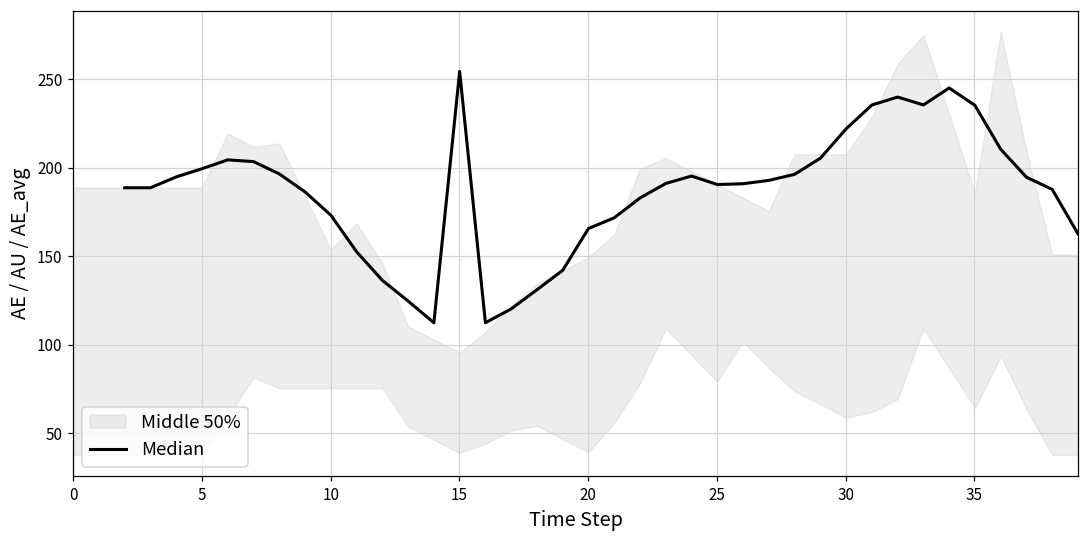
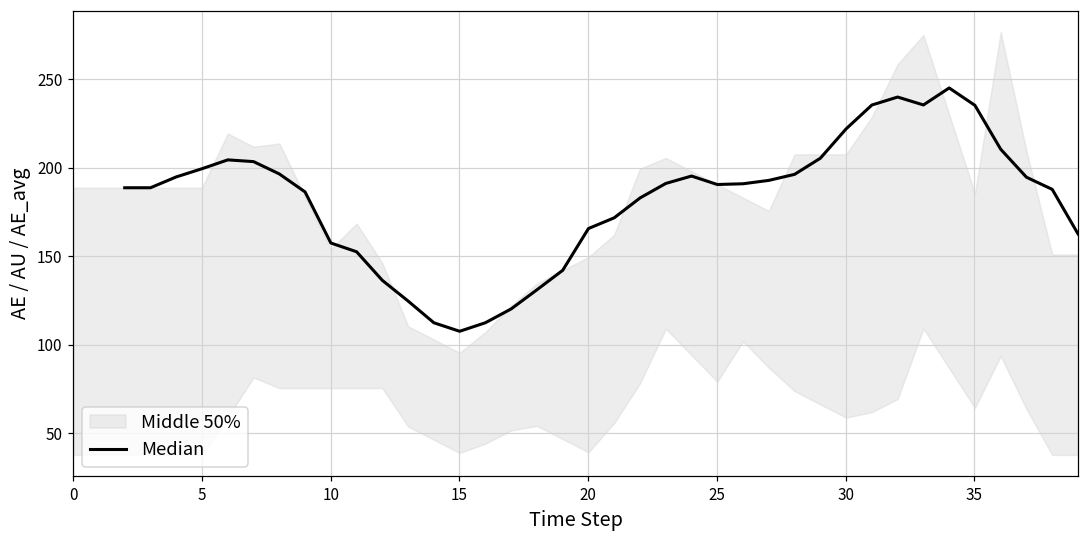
  {
    "Median": {
      "5": 199,
-     "10": 173,
-     "15": 254,
+     "10": 157,
+     "15": 108,
      "20": 166
    }
  }
